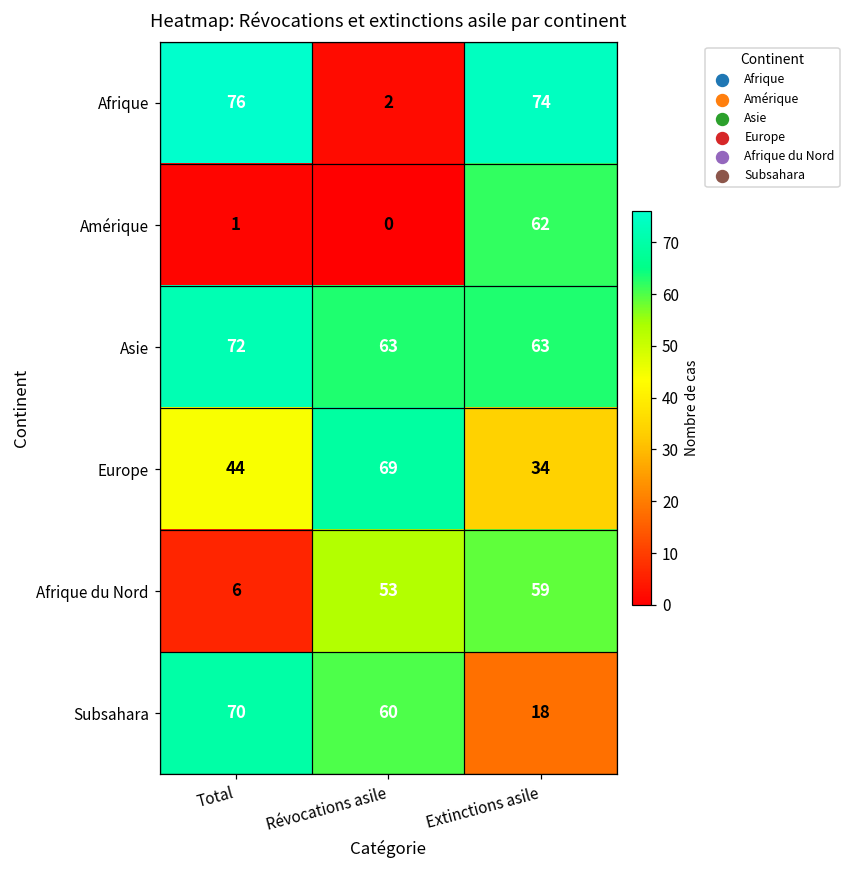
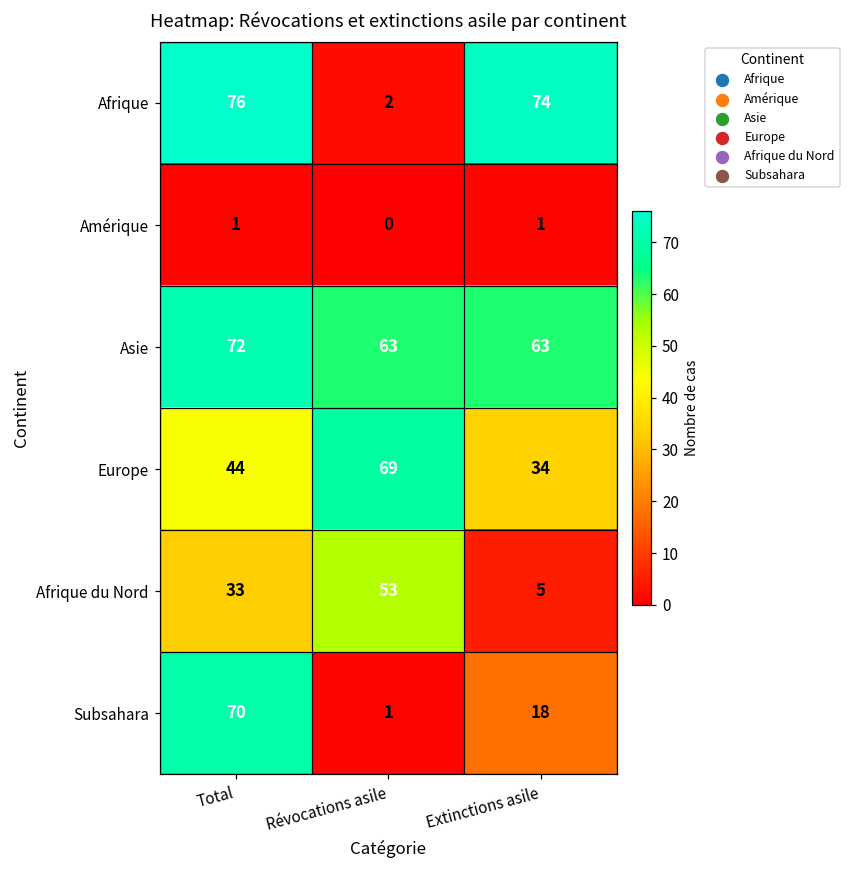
  {
    "Afrique": {
      "Total": 76,
      "Révocations asile": 2,
      "Extinctions asile": 74
    },
    "Amérique": {
      "Total": 1,
      "Révocations asile": 0,
-     "Extinctions asile": 62
+     "Extinctions asile": 1
    },
    "Asie": {
      "Total": 72,
      "Révocations asile": 63,
      "Extinctions asile": 63
    },
    "Europe": {
      "Total": 44,
      "Révocations asile": 69,
      "Extinctions asile": 34
    },
    "Afrique du Nord": {
-     "Total": 6,
+     "Total": 33,
      "Révocations asile": 53,
-     "Extinctions asile": 59
+     "Extinctions asile": 5
    },
    "Subsahara": {
      "Total": 70,
-     "Révocations asile": 60,
+     "Révocations asile": 1,
      "Extinctions asile": 18
    }
  }
